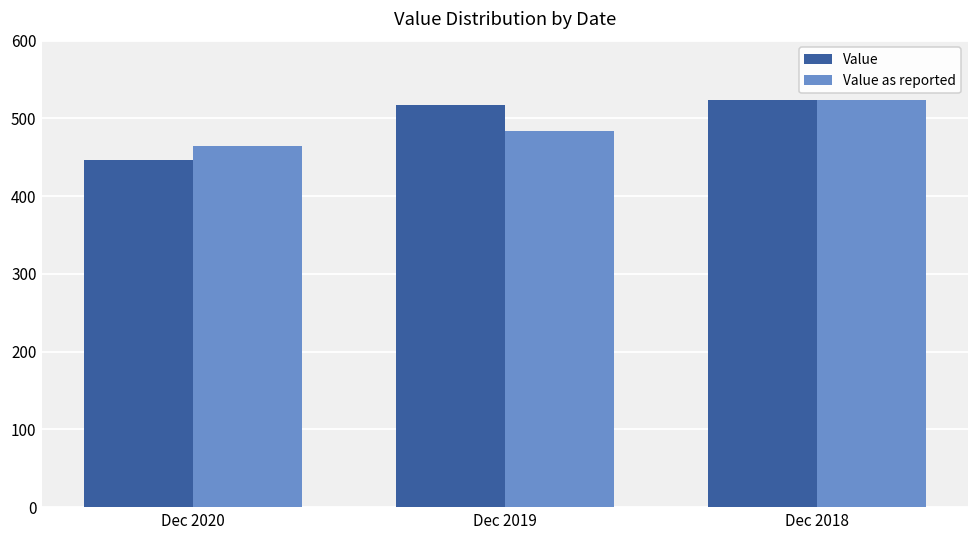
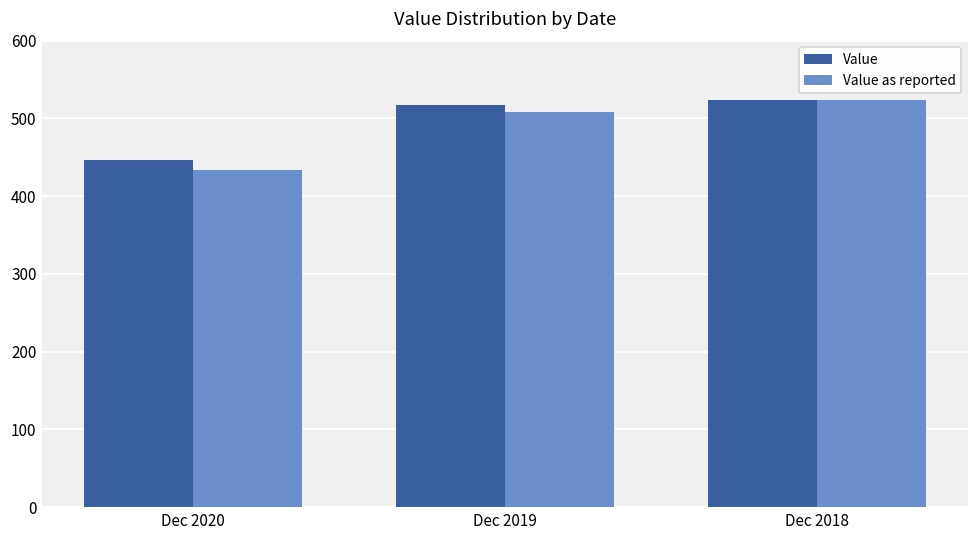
  {
    "Value": {
      "Dec 2020": 450,
      "Dec 2019": 520,
      "Dec 2018": 520
    },
    "Value as reported": {
-     "Dec 2020": 470,
-     "Dec 2019": 480,
+     "Dec 2020": 430,
+     "Dec 2019": 510,
      "Dec 2018": 520
    }
  }
